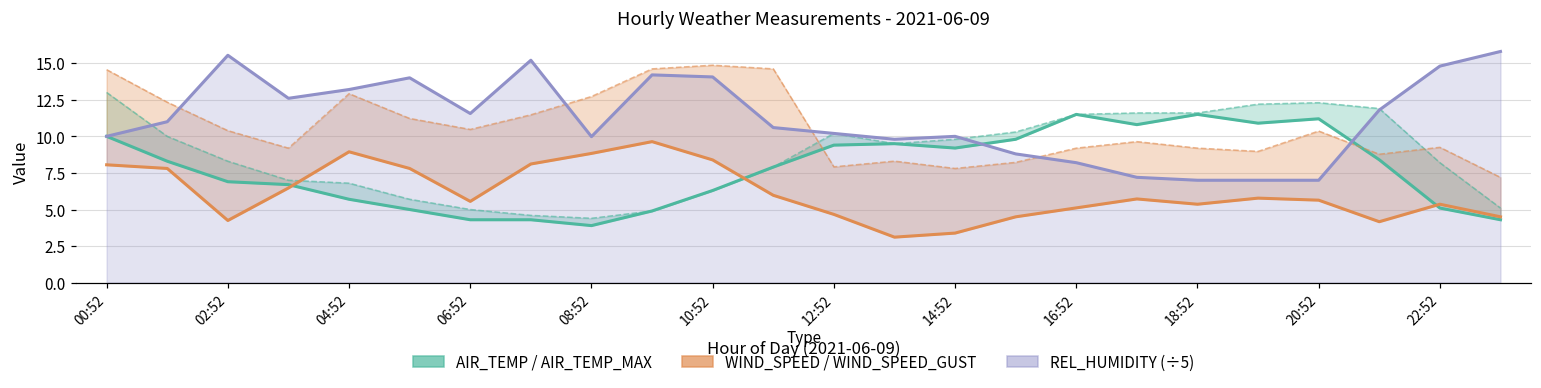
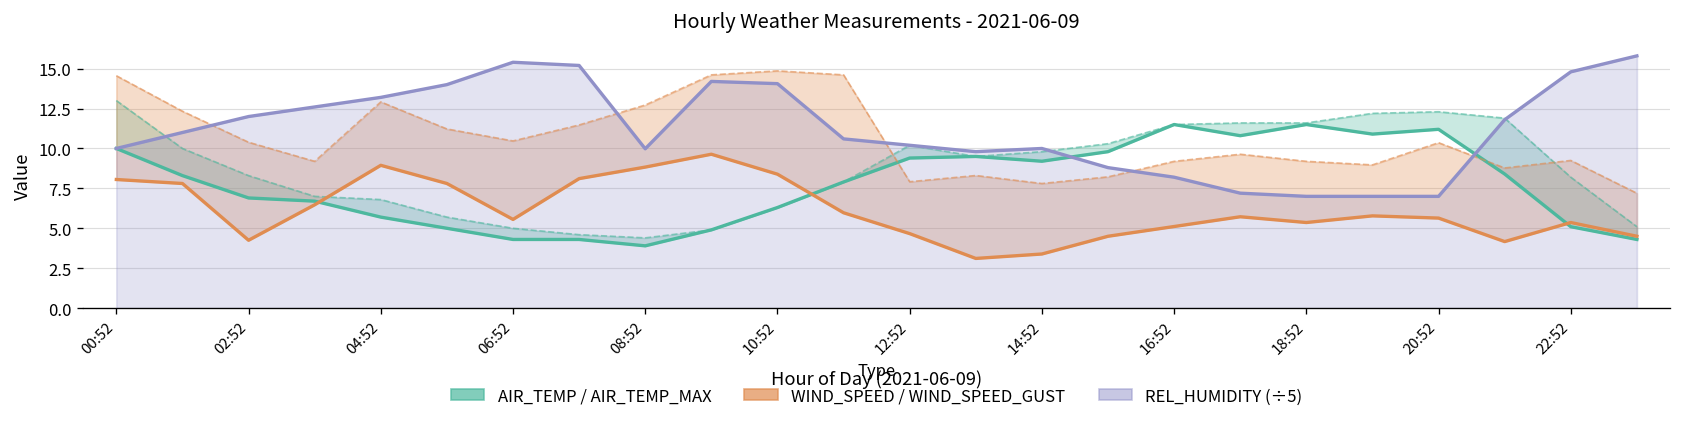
  {
    "REL_HUMIDITY (÷5)": {
-     "02:52": 15.5,
+     "02:52": 12.0,
      "04:52": 13.2,
-     "06:52": 11.6,
+     "06:52": 15.4,
      "08:52": 10.0,
      "10:52": 14.1,
      "14:52": 10.0,
      "16:52": 8.2,
      "18:52": 7.0,
      "20:52": 7.0,
      "22:52": 14.8
    }
  }
